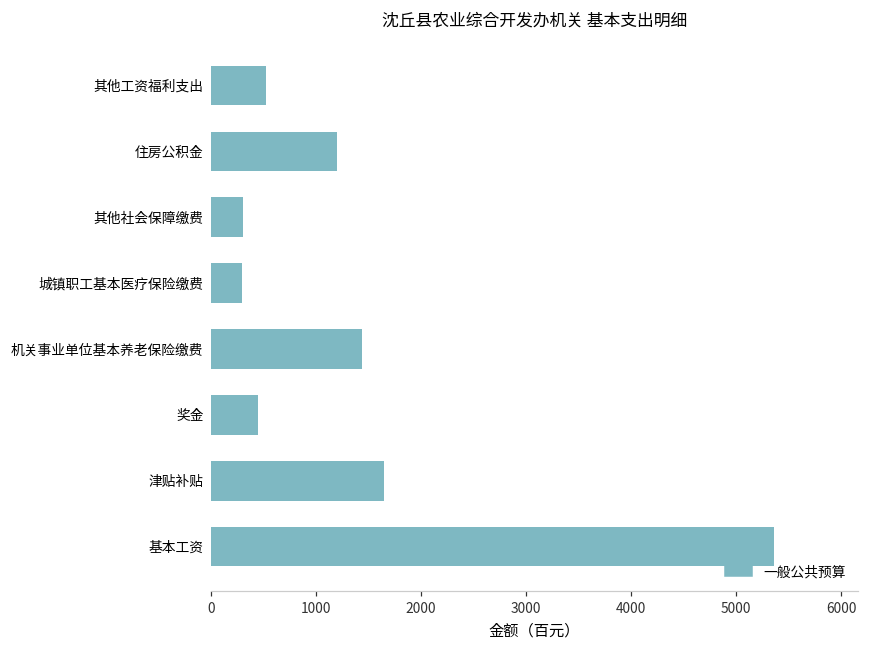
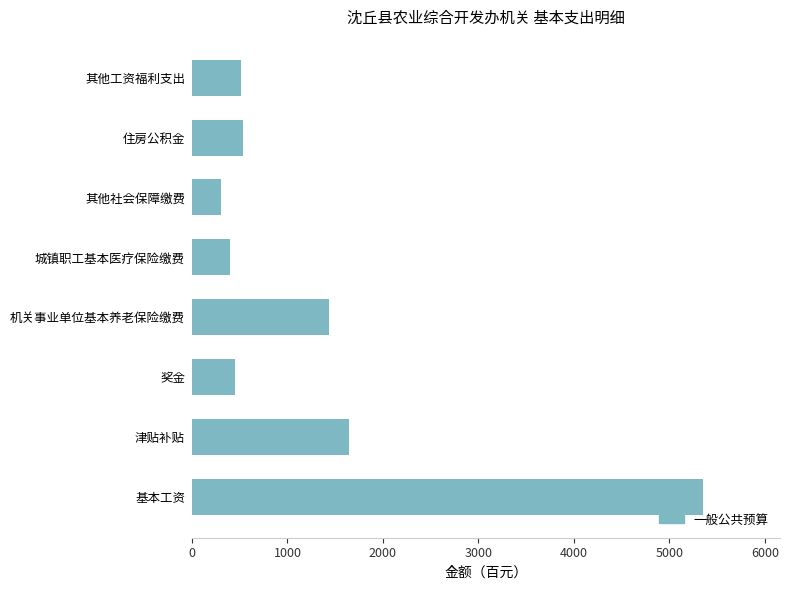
  {
    "其他工资福利支出": 500,
-   "住房公积金": 1200,
+   "住房公积金": 500,
    "其他社会保障缴费": 300,
-   "城镇职工基本医疗保险缴费": 300,
+   "城镇职工基本医疗保险缴费": 400,
    "机关事业单位基本养老保险缴费": 1400,
    "奖金": 400,
    "津贴补贴": 1600,
    "基本工资": 5400
  }
